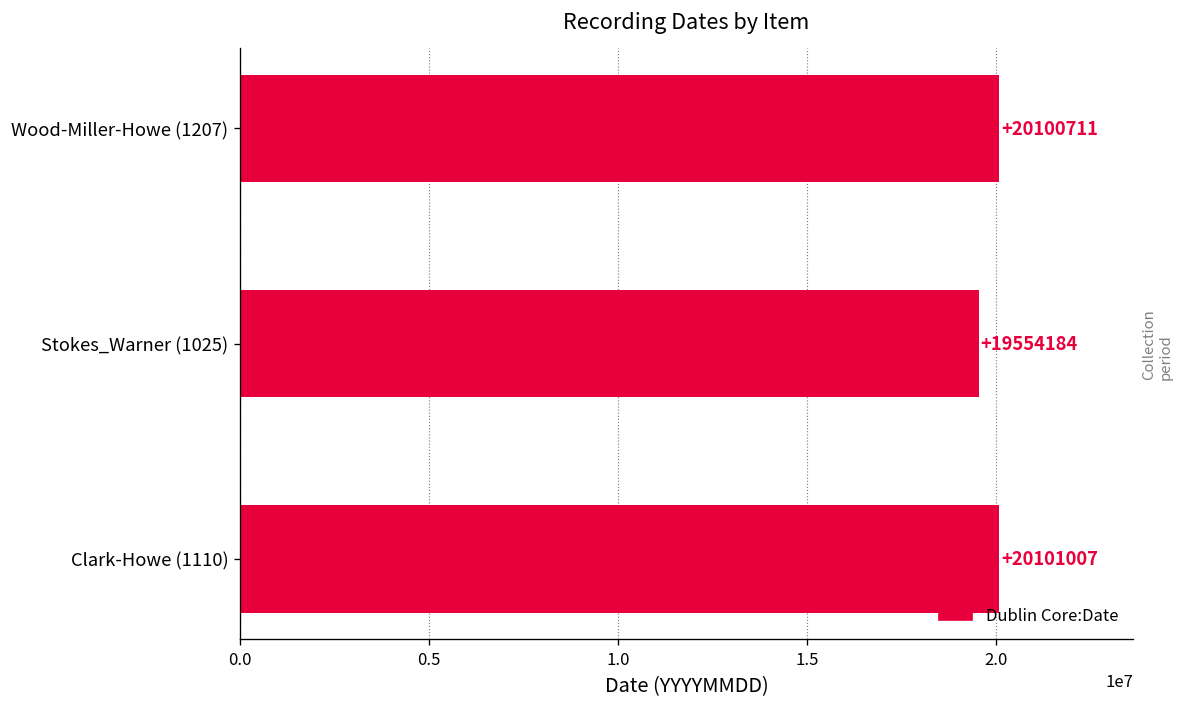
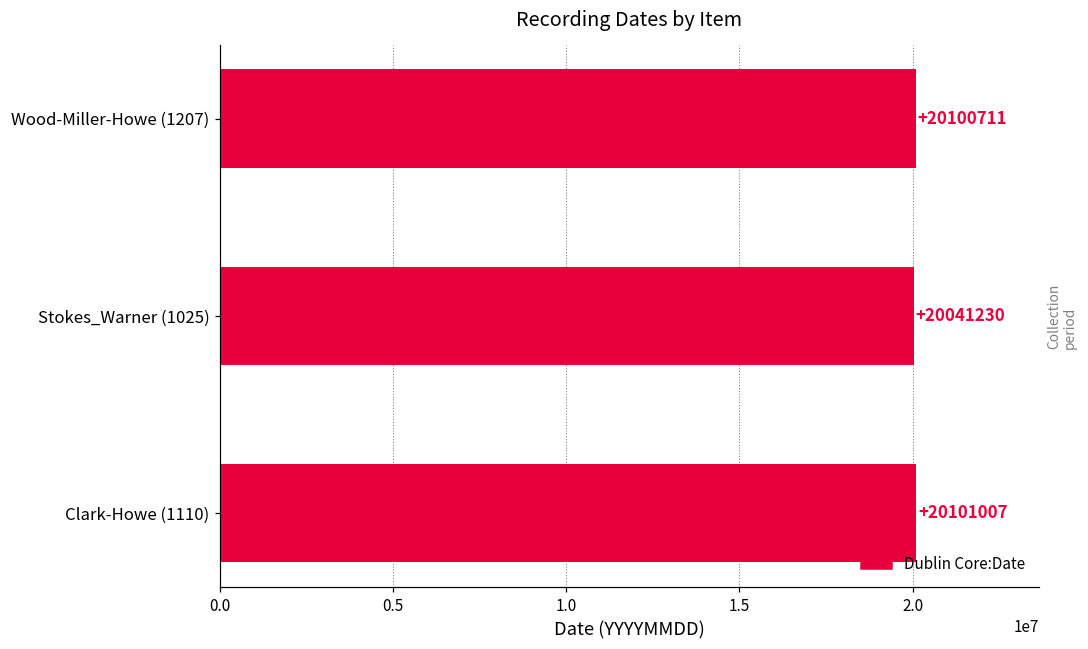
  {
    "Wood-Miller-Howe (1207)": "+20100711",
-   "Stokes_Warner (1025)": "+19554184",
+   "Stokes_Warner (1025)": "+20041230",
    "Clark-Howe (1110)": "+20101007"
  }
